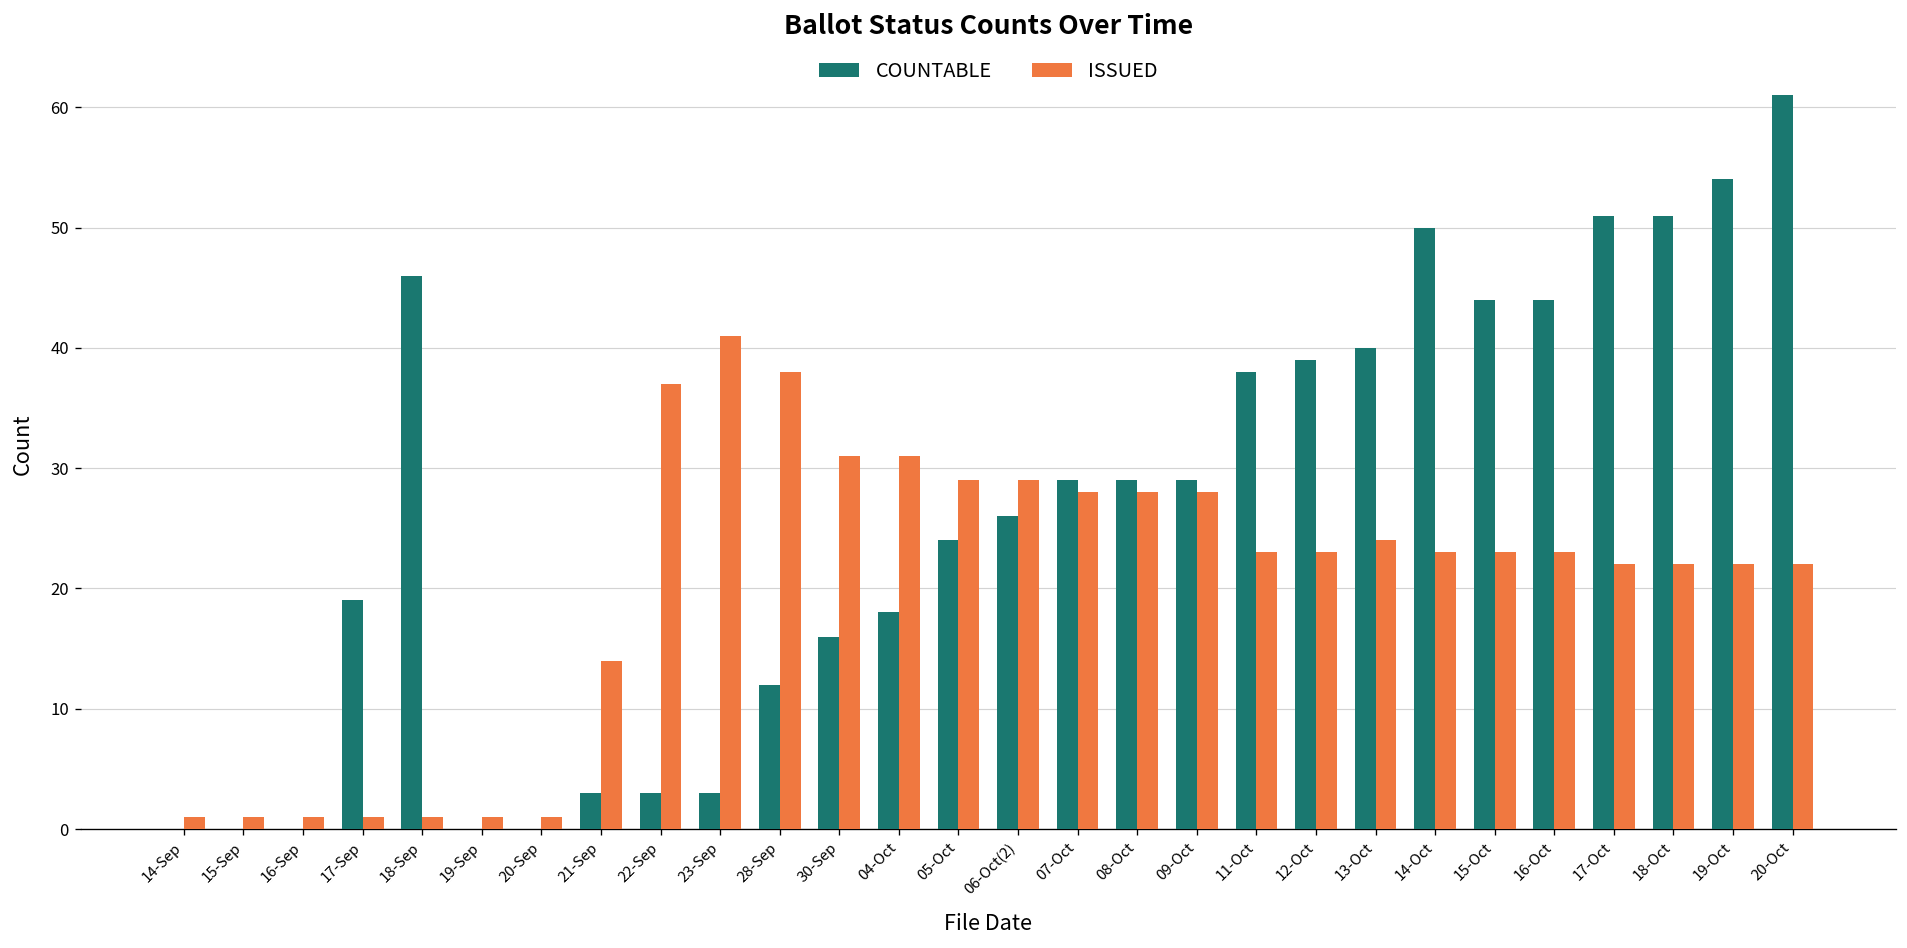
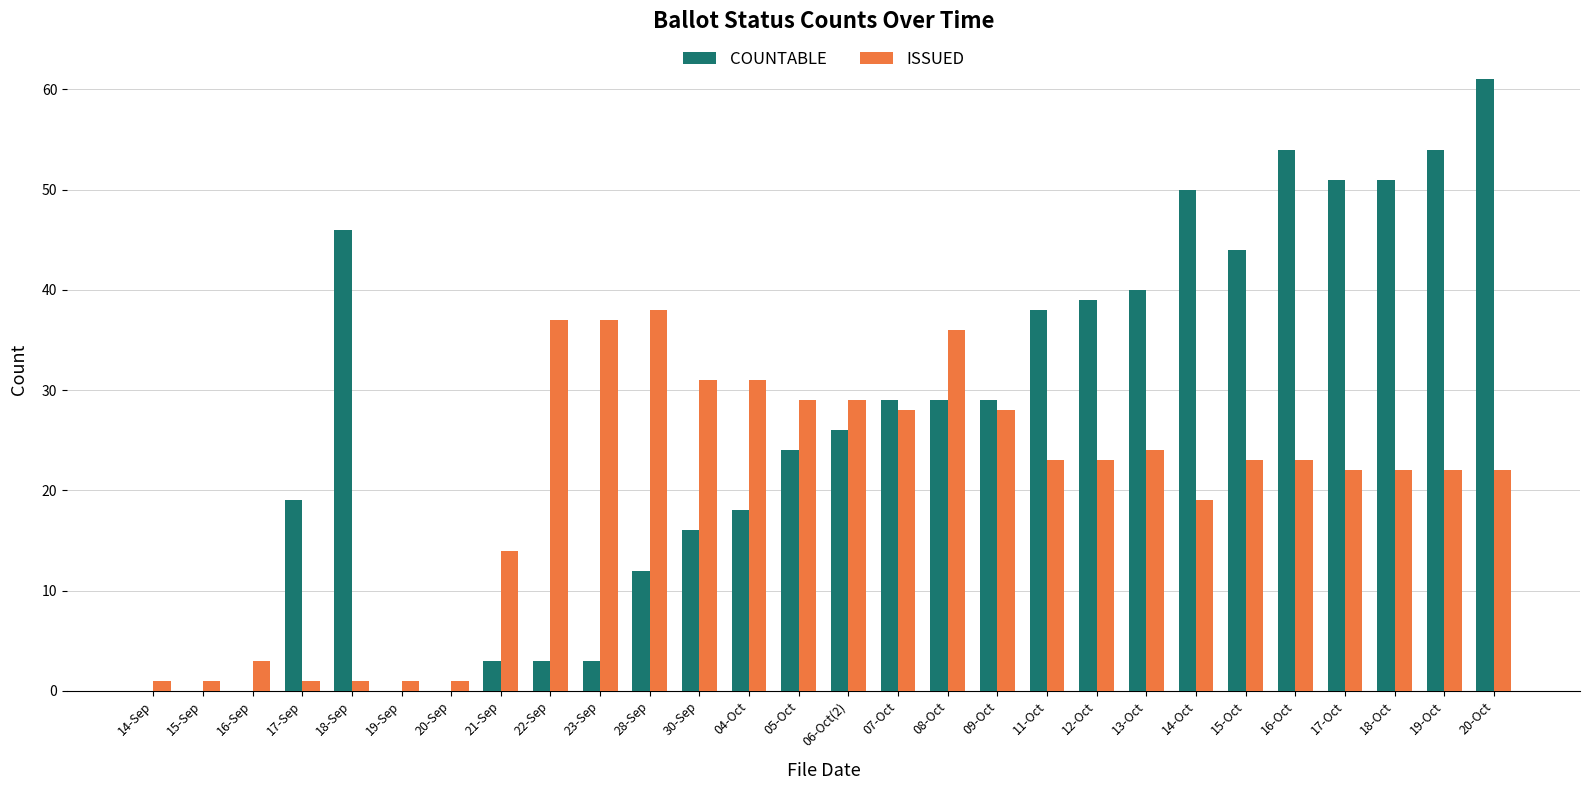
  {
    "COUNTABLE": {
      "14-Sep": 0,
      "15-Sep": 0,
      "16-Sep": 0,
      "17-Sep": 19,
      "18-Sep": 46,
      "19-Sep": 0,
      "20-Sep": 0,
      "21-Sep": 3,
      "22-Sep": 3,
      "23-Sep": 3,
      "28-Sep": 12,
      "30-Sep": 16,
      "04-Oct": 18,
      "05-Oct": 24,
      "06-Oct(2)": 26,
      "07-Oct": 29,
      "08-Oct": 29,
      "09-Oct": 29,
      "11-Oct": 38,
      "12-Oct": 39,
      "13-Oct": 40,
      "14-Oct": 50,
      "15-Oct": 44,
-     "16-Oct": 44,
+     "16-Oct": 54,
      "17-Oct": 51,
      "18-Oct": 51,
      "19-Oct": 54,
      "20-Oct": 61
    },
    "ISSUED": {
      "14-Sep": 1,
      "15-Sep": 1,
-     "16-Sep": 1,
+     "16-Sep": 3,
      "17-Sep": 1,
      "18-Sep": 1,
      "19-Sep": 1,
      "20-Sep": 1,
      "21-Sep": 14,
      "22-Sep": 37,
-     "23-Sep": 41,
+     "23-Sep": 37,
      "28-Sep": 38,
      "30-Sep": 31,
      "04-Oct": 31,
      "05-Oct": 29,
      "06-Oct(2)": 29,
      "07-Oct": 28,
-     "08-Oct": 28,
+     "08-Oct": 36,
      "09-Oct": 28,
      "11-Oct": 23,
      "12-Oct": 23,
      "13-Oct": 24,
-     "14-Oct": 23,
+     "14-Oct": 19,
      "15-Oct": 23,
      "16-Oct": 23,
      "17-Oct": 22,
      "18-Oct": 22,
      "19-Oct": 22,
      "20-Oct": 22
    }
  }
